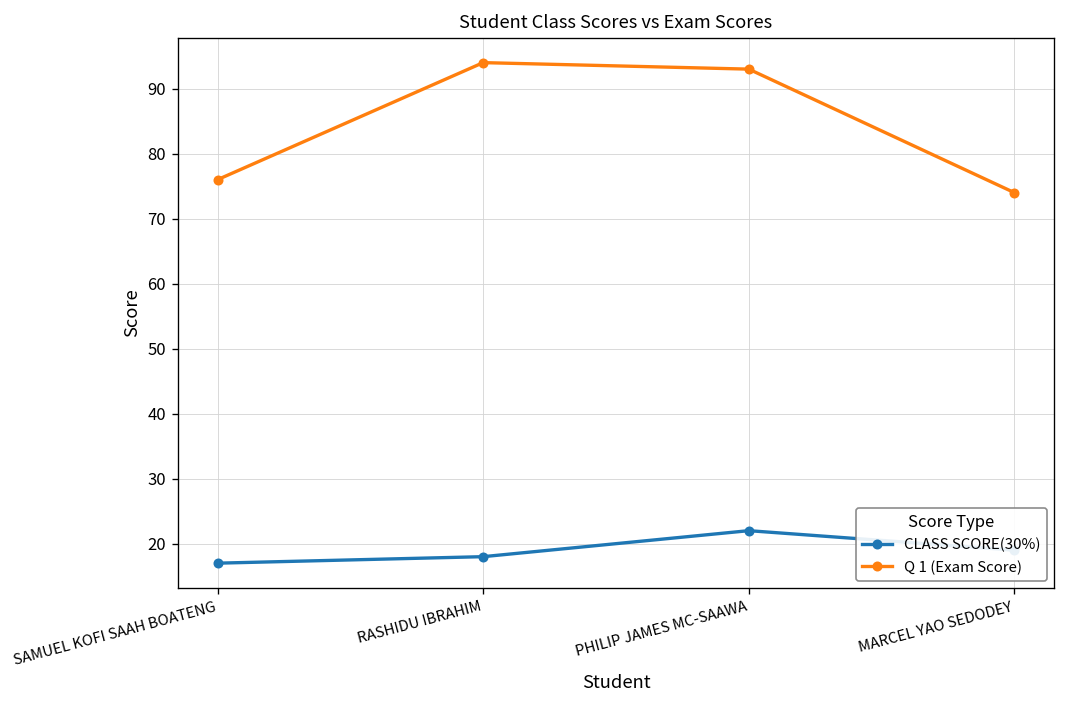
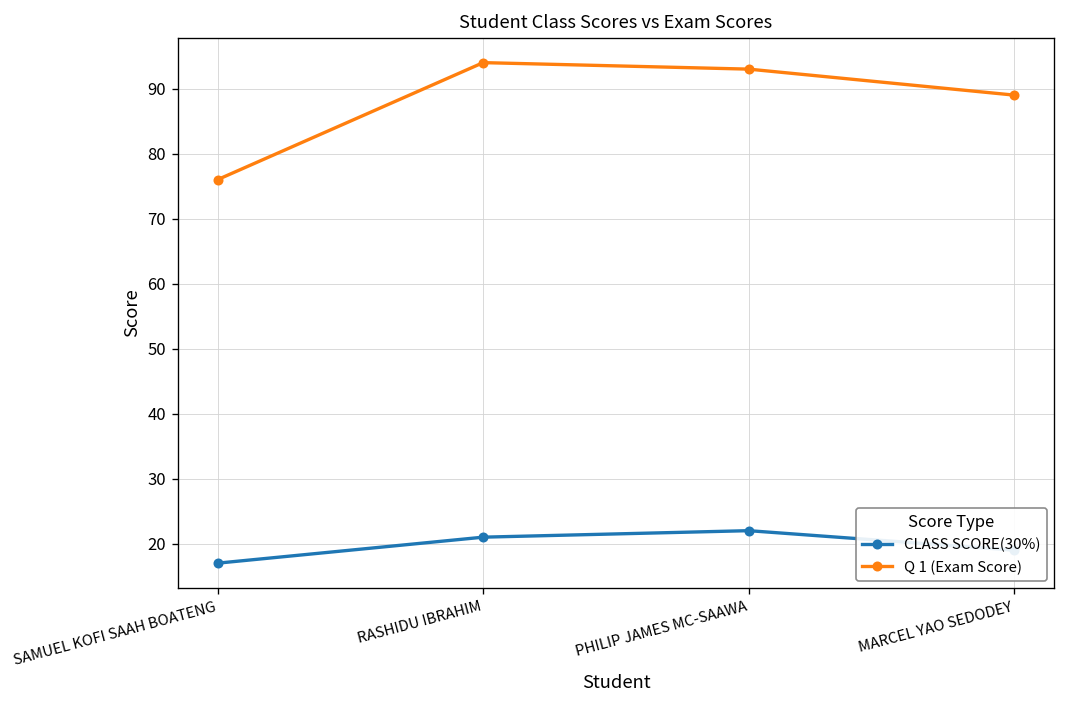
  {
    "CLASS SCORE(30%)": {
      "SAMUEL KOFI SAAH BOATENG": 17,
-     "RASHIDU IBRAHIM": 18,
+     "RASHIDU IBRAHIM": 21,
      "PHILIP JAMES MC-SAAWA": 22
    },
    "Q 1 (Exam Score)": {
      "SAMUEL KOFI SAAH BOATENG": 76,
      "RASHIDU IBRAHIM": 94,
      "PHILIP JAMES MC-SAAWA": 93,
-     "MARCEL YAO SEDODEY": 74
+     "MARCEL YAO SEDODEY": 89
    }
  }
